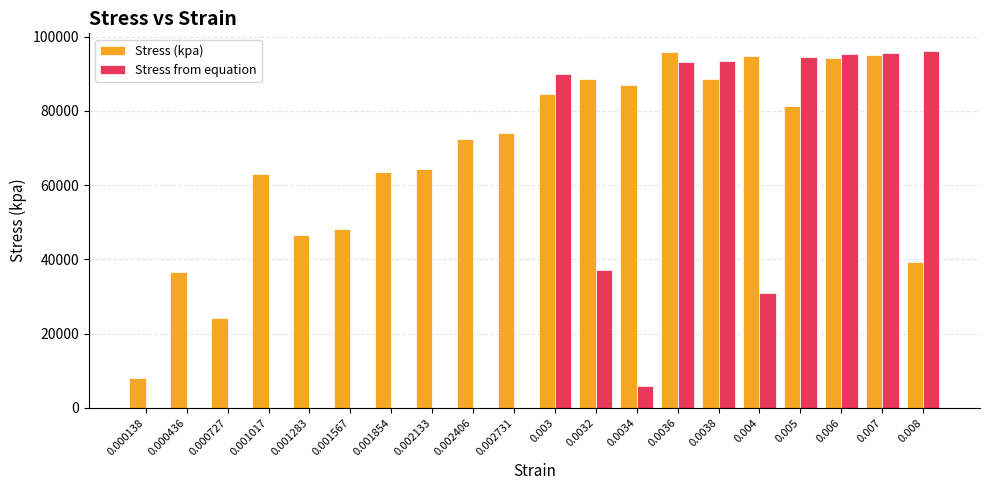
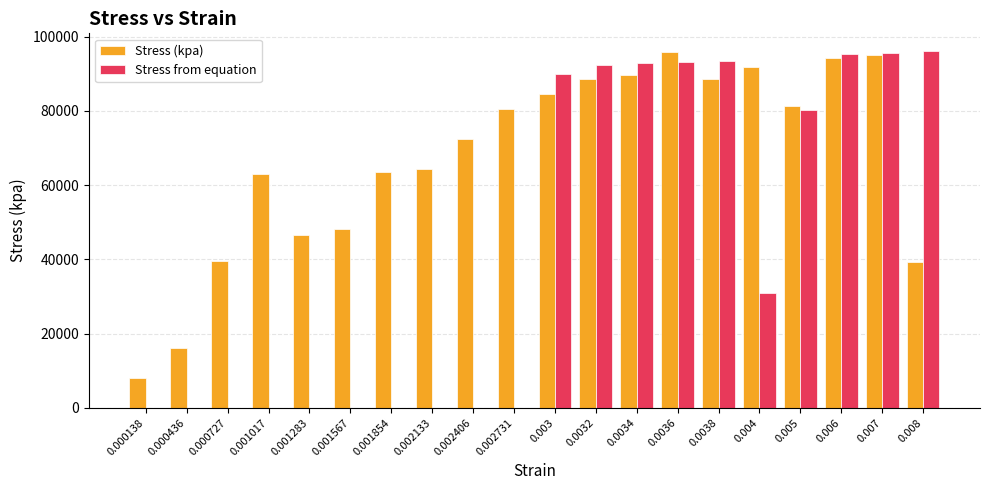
  {
    "Stress (kpa)": {
      "0.000138": 8000,
-     "0.000436": 37000,
-     "0.000727": 24000,
+     "0.000436": 16000,
+     "0.000727": 39000,
      "0.001017": 63000,
      "0.001283": 47000,
      "0.001567": 48000,
      "0.001854": 63000,
      "0.002133": 64000,
      "0.002406": 72000,
-     "0.002731": 74000,
+     "0.002731": 80000,
      "0.003": 85000,
      "0.0032": 89000,
-     "0.0034": 87000,
+     "0.0034": 90000,
      "0.0036": 96000,
      "0.0038": 89000,
-     "0.004": 95000,
+     "0.004": 92000,
      "0.005": 81000,
      "0.006": 94000,
      "0.007": 95000,
      "0.008": 39000
    },
    "Stress from equation": {
      "0.000138": 0,
      "0.000436": 0,
      "0.000727": 0,
      "0.001017": 0,
      "0.001283": 0,
      "0.001567": 0,
      "0.001854": 0,
      "0.002133": 0,
      "0.002406": 0,
      "0.002731": 0,
      "0.003": 90000,
-     "0.0032": 37000,
-     "0.0034": 6000,
+     "0.0032": 92000,
+     "0.0034": 93000,
      "0.0036": 93000,
      "0.0038": 94000,
      "0.004": 31000,
-     "0.005": 95000,
+     "0.005": 80000,
      "0.006": 95000,
      "0.007": 96000,
      "0.008": 96000
    }
  }
